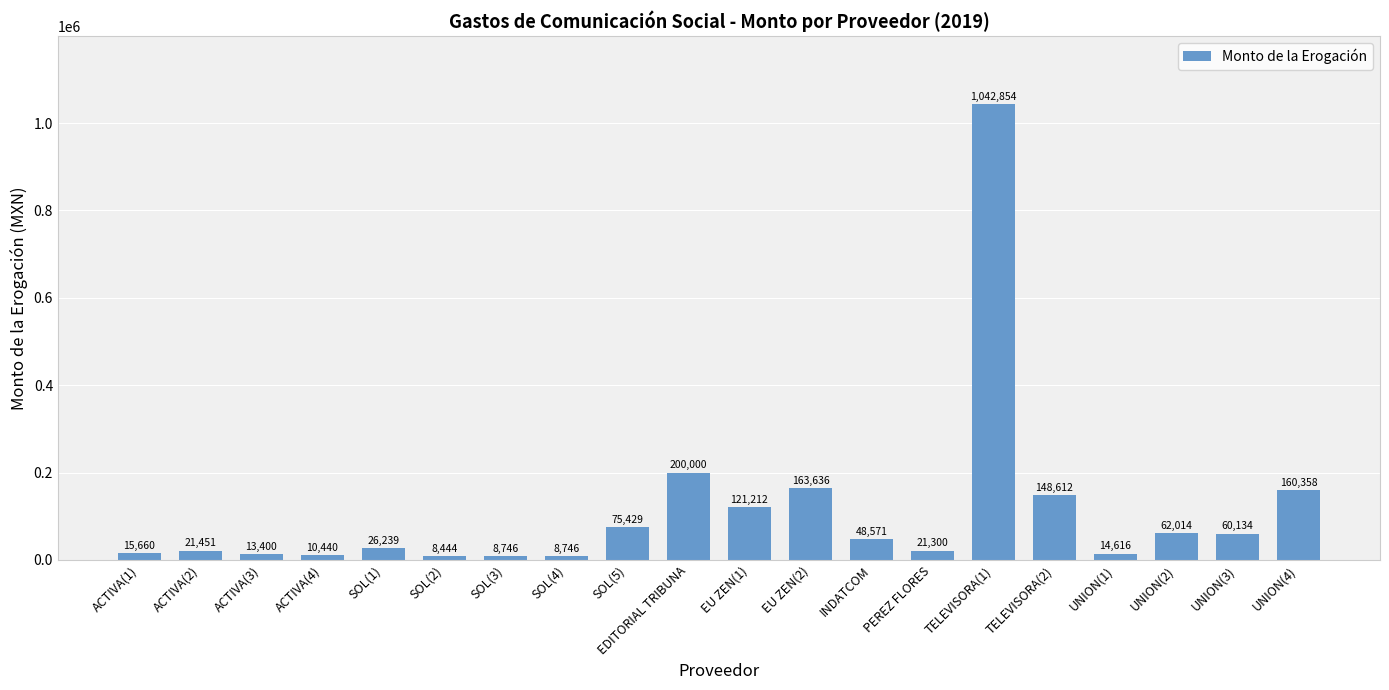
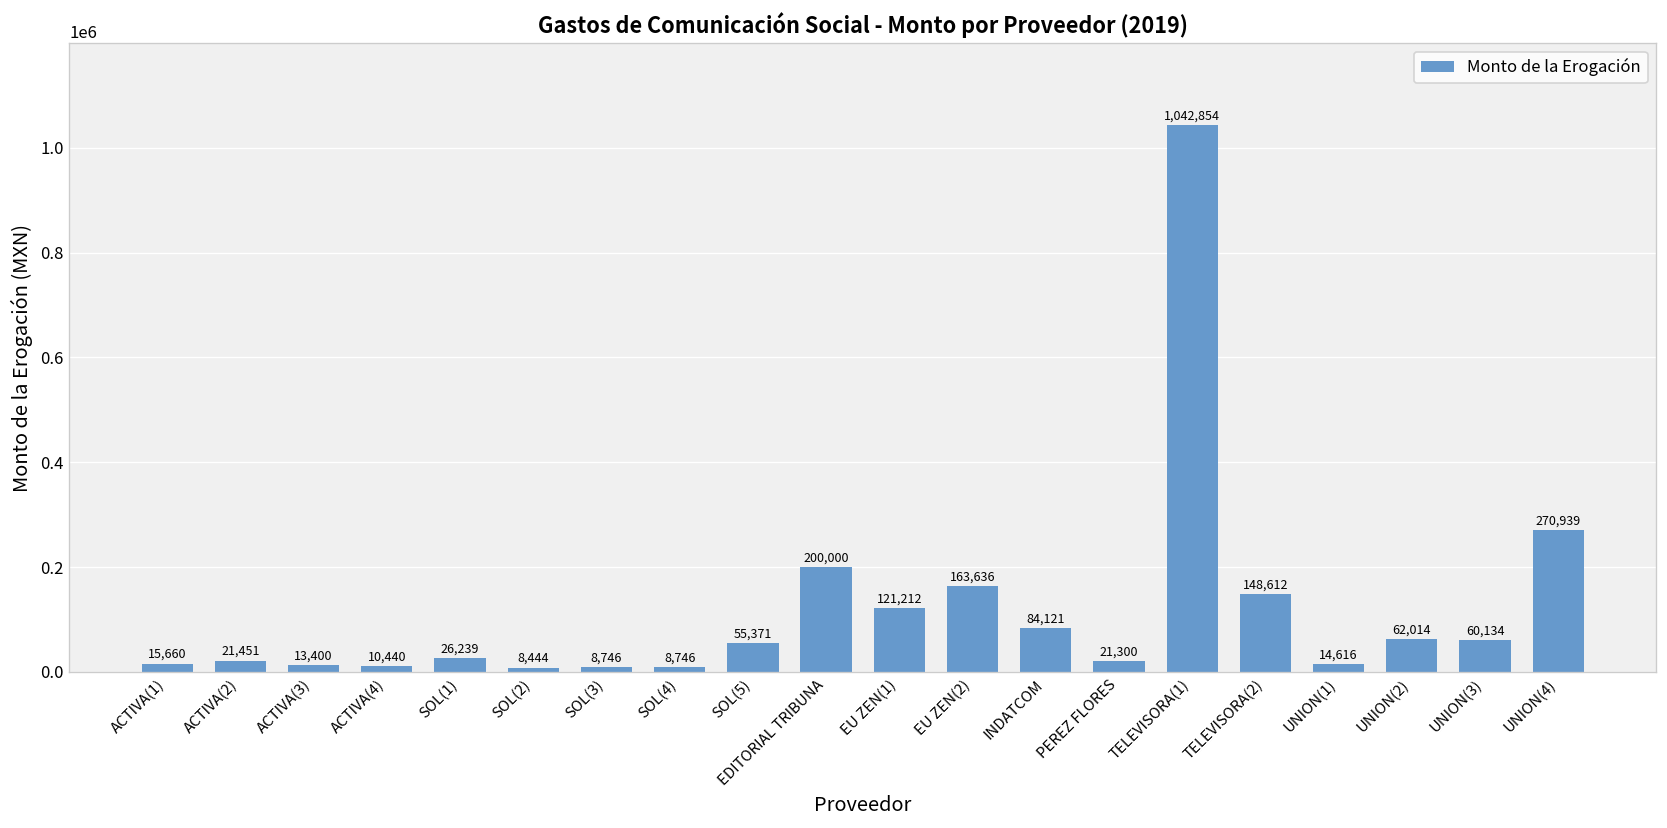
  {
    "ACTIVA(1)": "15,660",
    "ACTIVA(2)": "21,451",
    "ACTIVA(3)": "13,400",
    "ACTIVA(4)": "10,440",
    "SOL(1)": "26,239",
    "SOL(2)": "8,444",
    "SOL(3)": "8,746",
    "SOL(4)": "8,746",
-   "SOL(5)": "75,429",
+   "SOL(5)": "55,371",
    "EDITORIAL TRIBUNA": "200,000",
    "EU ZEN(1)": "121,212",
    "EU ZEN(2)": "163,636",
-   "INDATCOM": "48,571",
+   "INDATCOM": "84,121",
    "PEREZ FLORES": "21,300",
    "TELEVISORA(1)": "1,042,854",
    "TELEVISORA(2)": "148,612",
    "UNION(1)": "14,616",
    "UNION(2)": "62,014",
    "UNION(3)": "60,134",
-   "UNION(4)": "160,358"
+   "UNION(4)": "270,939"
  }
